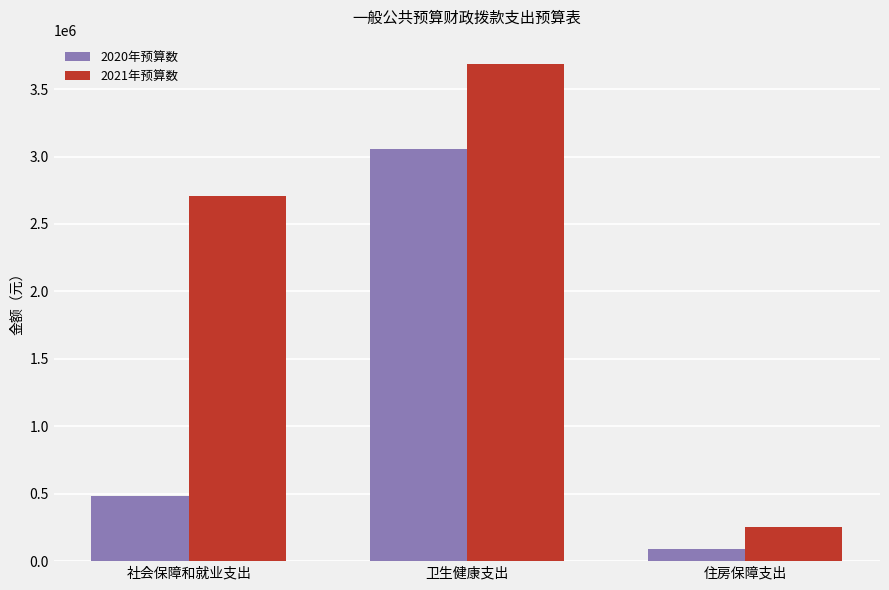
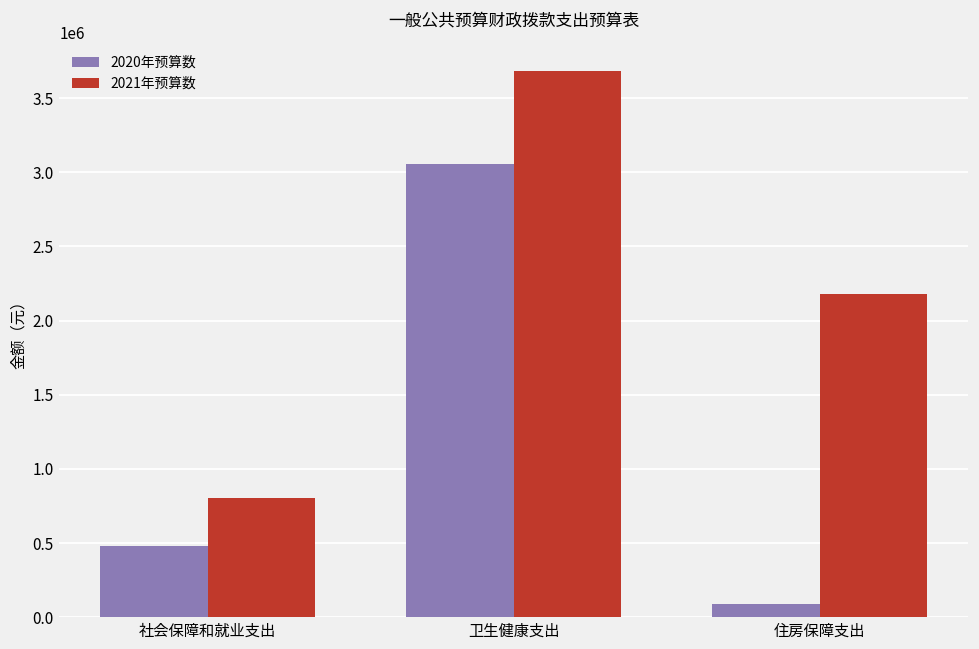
  {
    "2020年预算数": {
      "社会保障和就业支出": 480000,
      "卫生健康支出": 3050000,
      "住房保障支出": 90000
    },
    "2021年预算数": {
-     "社会保障和就业支出": 2710000,
+     "社会保障和就业支出": 810000,
      "卫生健康支出": 3680000,
-     "住房保障支出": 250000
+     "住房保障支出": 2180000
    }
  }
